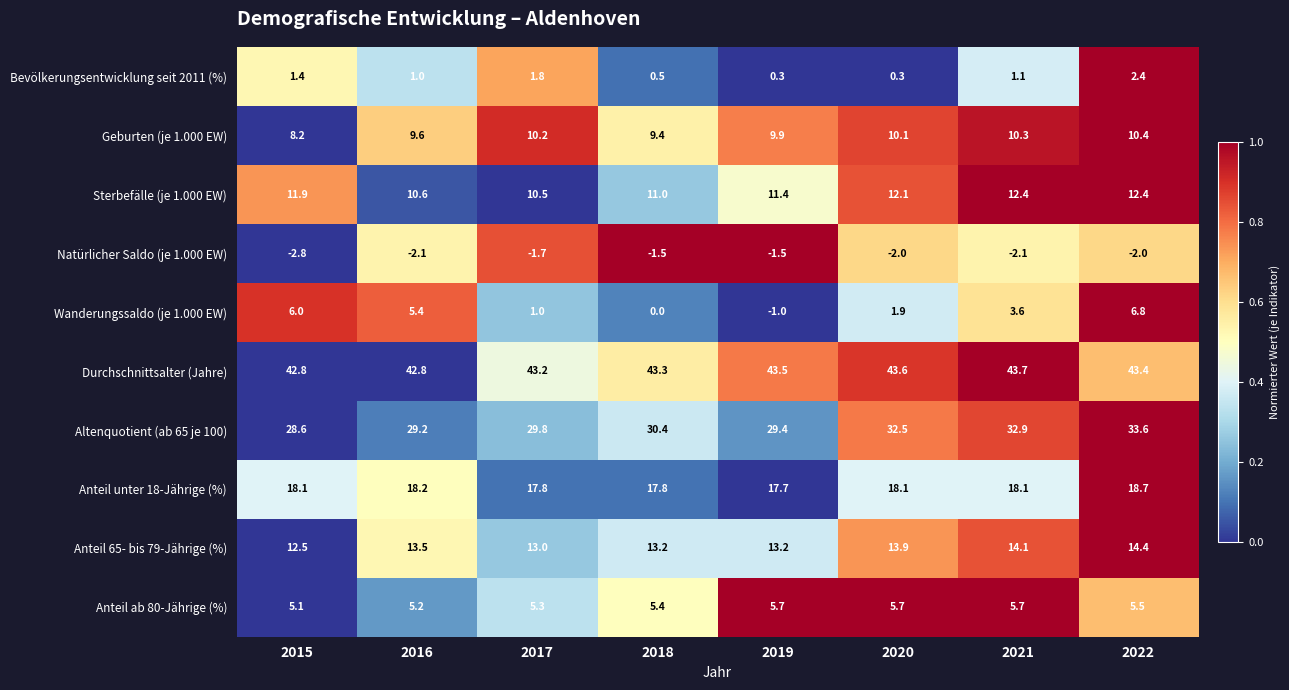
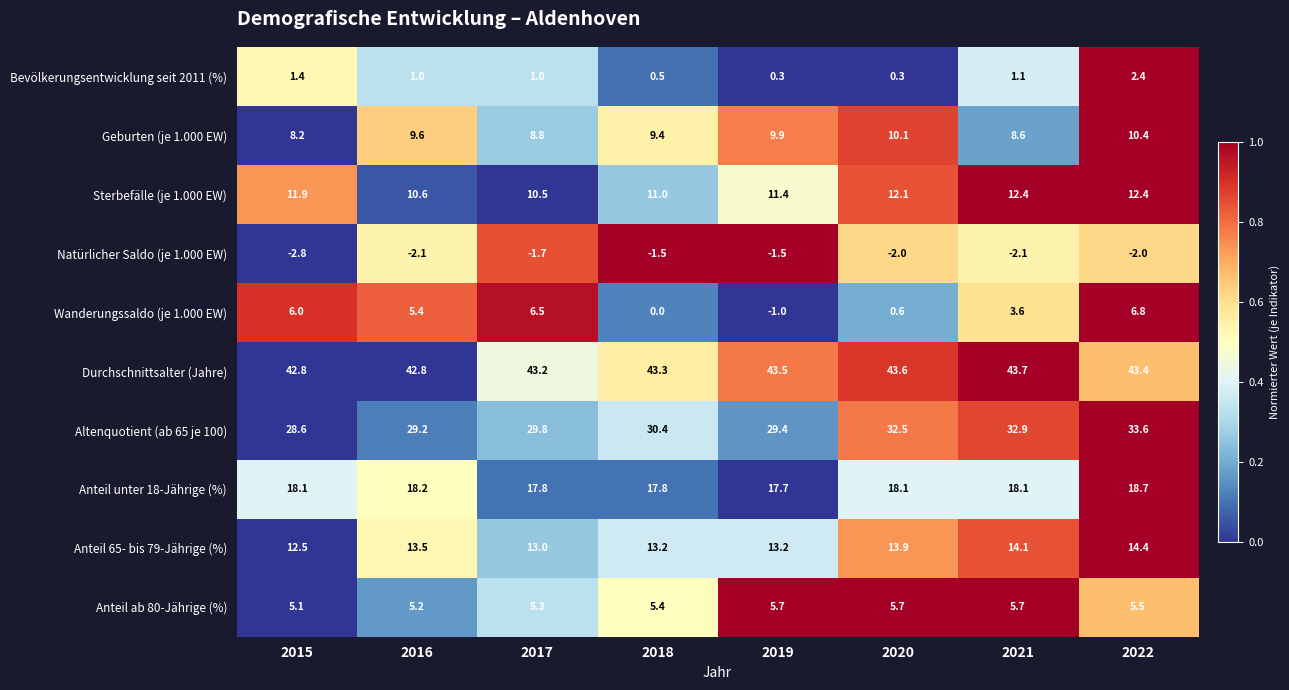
  {
    "Bevölkerungsentwicklung seit 2011 (%)": {
      "2015": 1.4,
      "2016": 1.0,
-     "2017": 1.8,
+     "2017": 1.0,
      "2018": 0.5,
      "2019": 0.3,
      "2020": 0.3,
      "2021": 1.1,
      "2022": 2.4
    },
    "Geburten (je 1.000 EW)": {
      "2015": 8.2,
      "2016": 9.6,
-     "2017": 10.2,
+     "2017": 8.8,
      "2018": 9.4,
      "2019": 9.9,
      "2020": 10.1,
-     "2021": 10.3,
+     "2021": 8.6,
      "2022": 10.4
    },
    "Sterbefälle (je 1.000 EW)": {
      "2015": 11.9,
      "2016": 10.6,
      "2017": 10.5,
      "2018": 11.0,
      "2019": 11.4,
      "2020": 12.1,
      "2021": 12.4,
      "2022": 12.4
    },
    "Natürlicher Saldo (je 1.000 EW)": {
      "2015": -2.8,
      "2016": -2.1,
      "2017": -1.7,
      "2018": -1.5,
      "2019": -1.5,
      "2020": -2.0,
      "2021": -2.1,
      "2022": -2.0
    },
    "Wanderungssaldo (je 1.000 EW)": {
      "2015": 6.0,
      "2016": 5.4,
-     "2017": 1.0,
+     "2017": 6.5,
      "2018": 0.0,
      "2019": -1.0,
-     "2020": 1.9,
+     "2020": 0.6,
      "2021": 3.6,
      "2022": 6.8
    },
    "Durchschnittsalter (Jahre)": {
      "2015": 42.8,
      "2016": 42.8,
      "2017": 43.2,
      "2018": 43.3,
      "2019": 43.5,
      "2020": 43.6,
      "2021": 43.7,
      "2022": 43.4
    },
    "Altenquotient (ab 65 je 100)": {
      "2015": 28.6,
      "2016": 29.2,
      "2017": 29.8,
      "2018": 30.4,
      "2019": 29.4,
      "2020": 32.5,
      "2021": 32.9,
      "2022": 33.6
    },
    "Anteil unter 18-Jährige (%)": {
      "2015": 18.1,
      "2016": 18.2,
      "2017": 17.8,
      "2018": 17.8,
      "2019": 17.7,
      "2020": 18.1,
      "2021": 18.1,
      "2022": 18.7
    },
    "Anteil 65- bis 79-Jährige (%)": {
      "2015": 12.5,
      "2016": 13.5,
      "2017": 13.0,
      "2018": 13.2,
      "2019": 13.2,
      "2020": 13.9,
      "2021": 14.1,
      "2022": 14.4
    },
    "Anteil ab 80-Jährige (%)": {
      "2015": 5.1,
      "2016": 5.2,
      "2017": 5.3,
      "2018": 5.4,
      "2019": 5.7,
      "2020": 5.7,
      "2021": 5.7,
      "2022": 5.5
    }
  }
